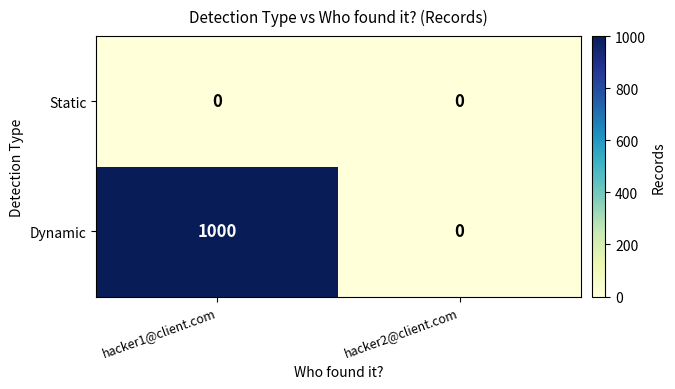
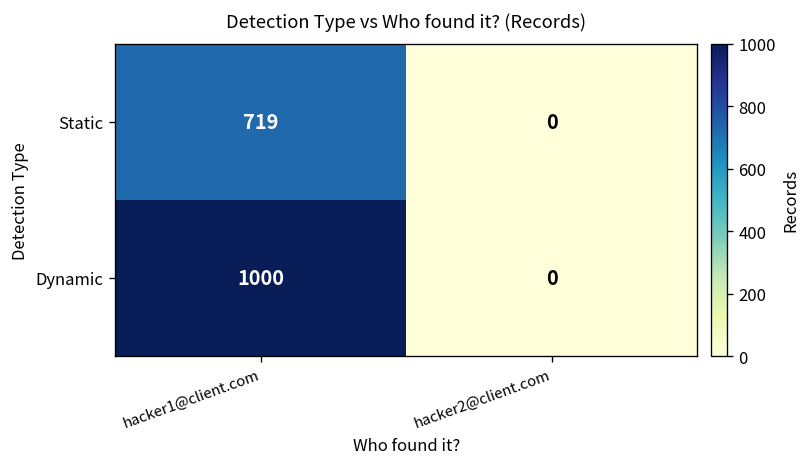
  {
    "Static": {
-     "hacker1@client.com": 0
+     "hacker1@client.com": 719
    }
  }
